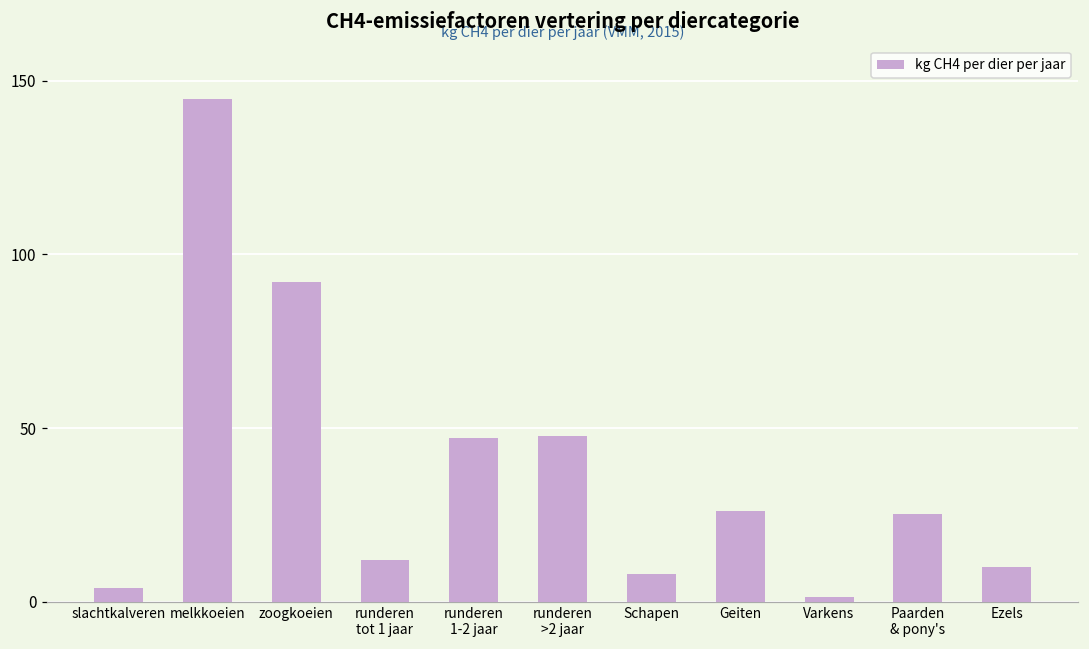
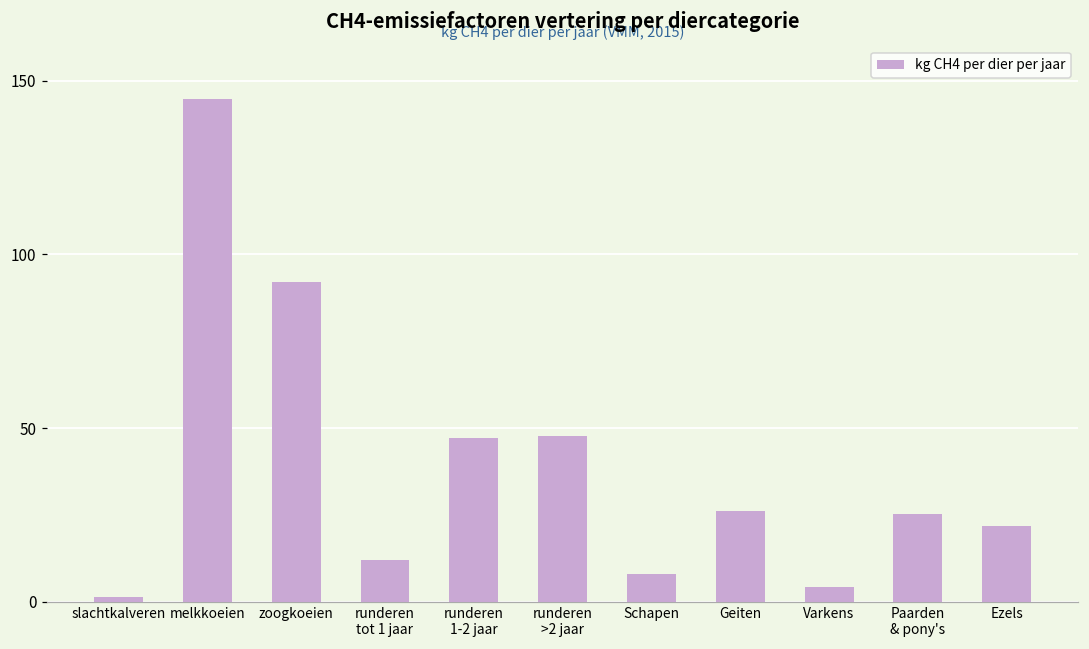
  {
-   "slachtkalveren": 4,
+   "slachtkalveren": 1,
    "melkkoeien": 145,
    "zoogkoeien": 92,
    "runderen tot 1 jaar": 12,
    "runderen 1-2 jaar": 47,
    "runderen >2 jaar": 48,
    "Schapen": 8,
    "Geiten": 26,
-   "Varkens": 2,
+   "Varkens": 4,
    "Paarden & pony's": 25,
-   "Ezels": 10
+   "Ezels": 22
  }
